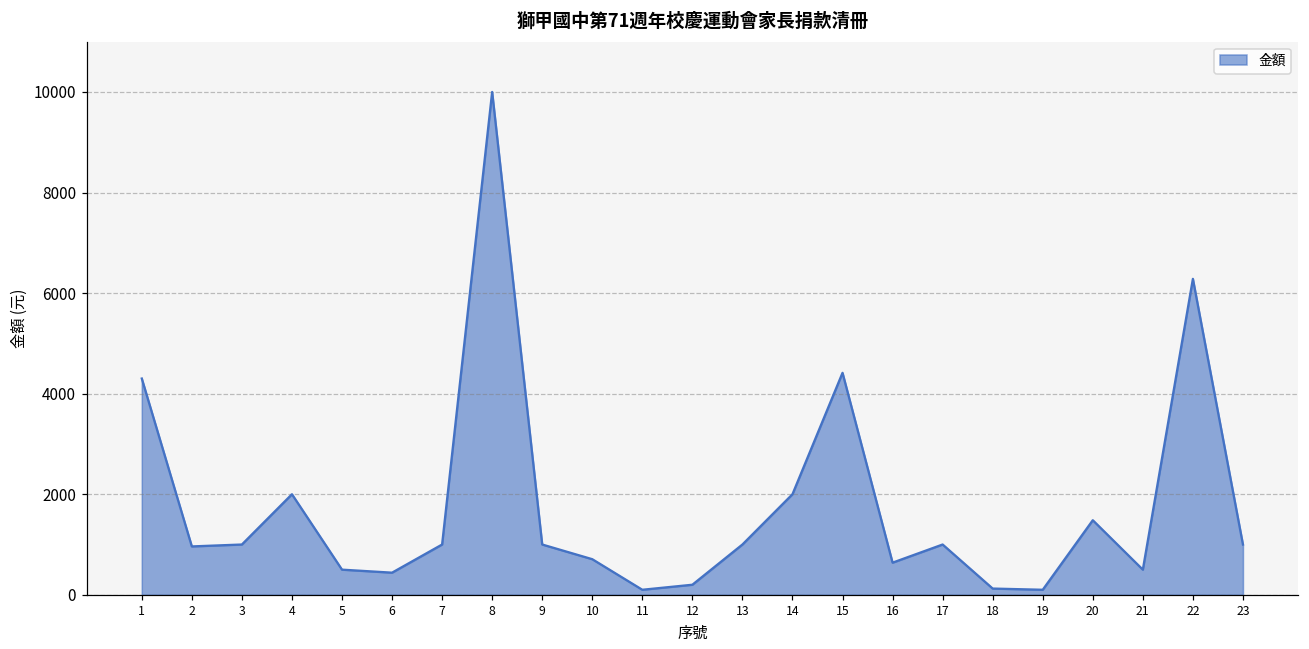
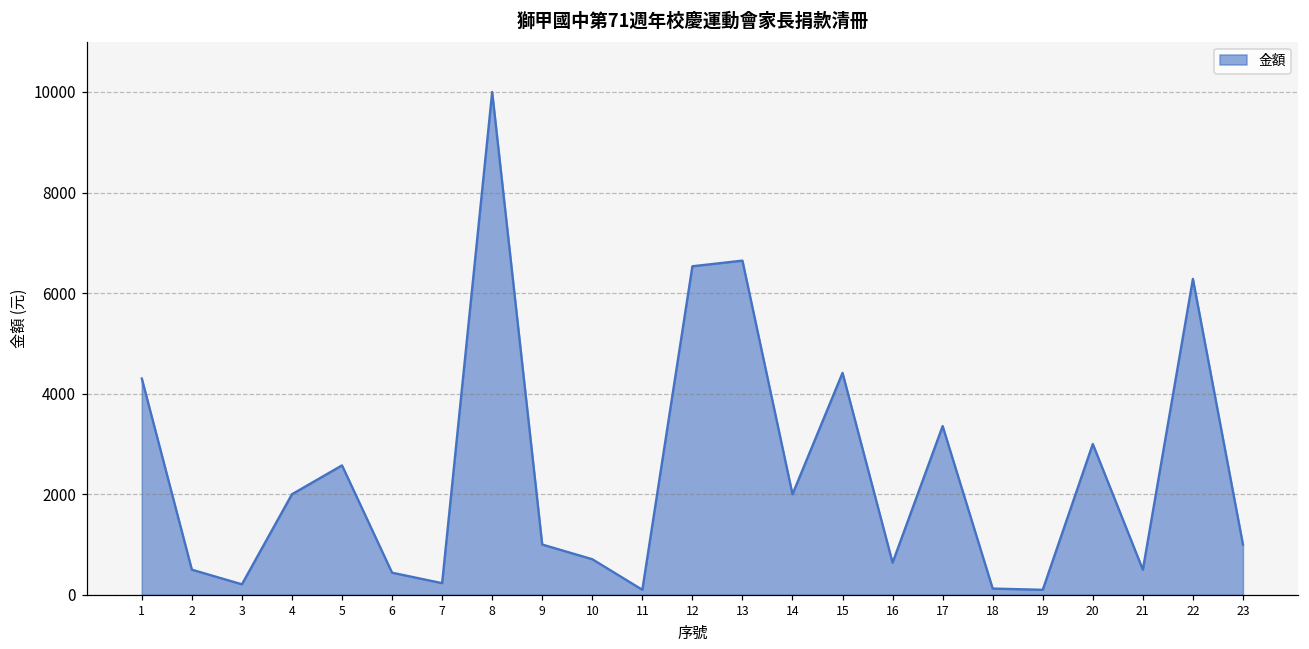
  {
    "1": 4300,
-   "2": 1000,
-   "3": 1000,
+   "2": 500,
+   "3": 200,
    "4": 2000,
-   "5": 500,
+   "5": 2600,
    "6": 400,
-   "7": 1000,
+   "7": 200,
    "8": 10000,
    "9": 1000,
    "10": 700,
    "11": 100,
-   "12": 200,
-   "13": 1000,
+   "12": 6500,
+   "13": 6600,
    "14": 2000,
    "15": 4400,
    "16": 600,
-   "17": 1000,
+   "17": 3400,
    "18": 100,
    "19": 100,
-   "20": 1500,
+   "20": 3000,
    "21": 500,
    "22": 6300,
    "23": 1000
  }
